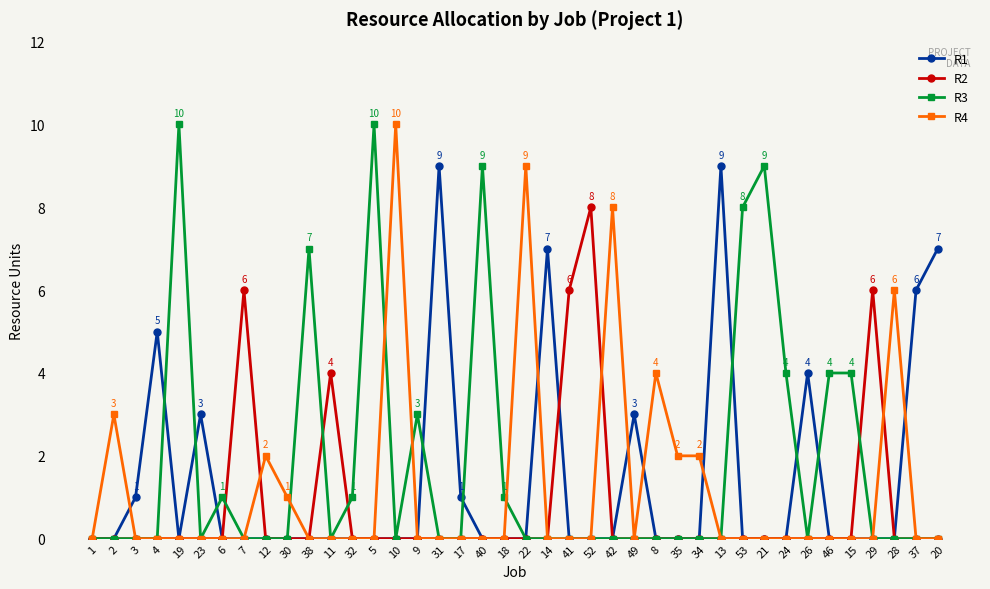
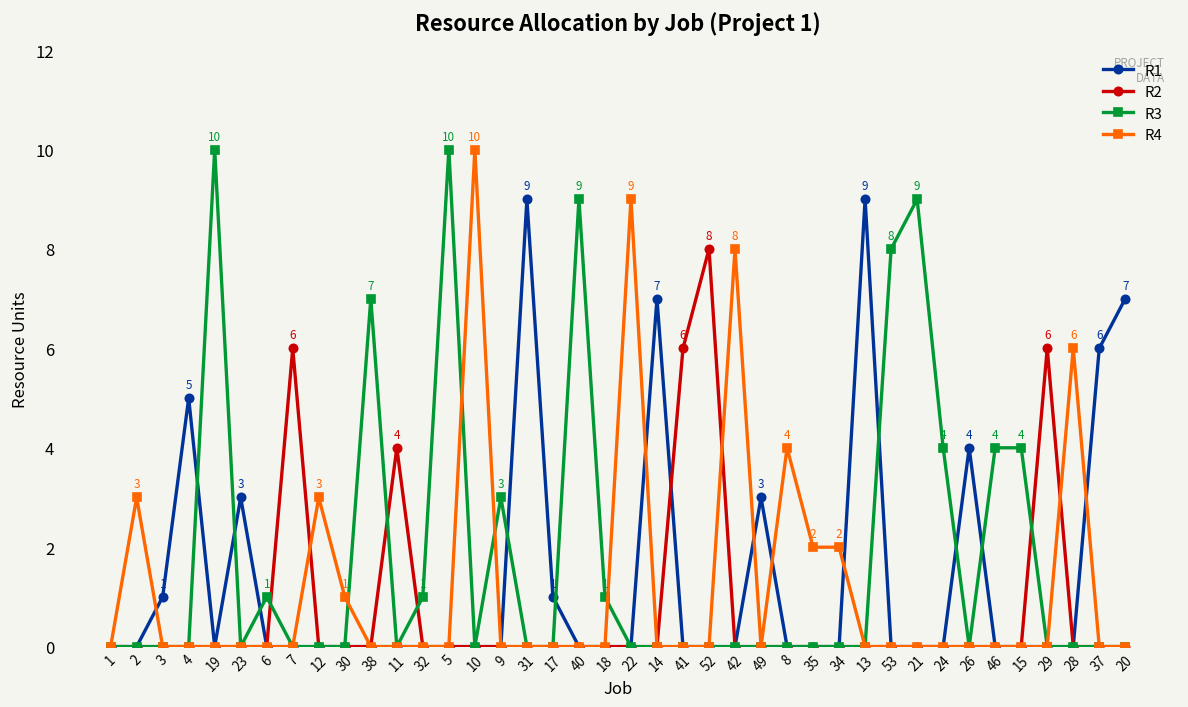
  {
    "R1": {
      "3": 1,
      "4": 5,
      "23": 3,
      "31": 9,
      "17": 1,
      "14": 7,
      "49": 3,
      "13": 9,
      "26": 4,
      "37": 6,
      "20": 7
    },
    "R2": {
      "7": 6,
      "11": 4,
      "41": 6,
      "52": 8,
      "29": 6
    },
    "R3": {
      "19": 10,
      "6": 1,
      "38": 7,
      "32": 1,
      "5": 10,
      "9": 3,
      "40": 9,
      "18": 1,
      "53": 8,
      "21": 9,
      "24": 4,
      "46": 4,
      "15": 4
    },
    "R4": {
      "2": 3,
-     "12": 2,
+     "12": 3,
      "30": 1,
      "10": 10,
      "22": 9,
      "42": 8,
      "8": 4,
      "35": 2,
      "34": 2,
      "28": 6
    }
  }
